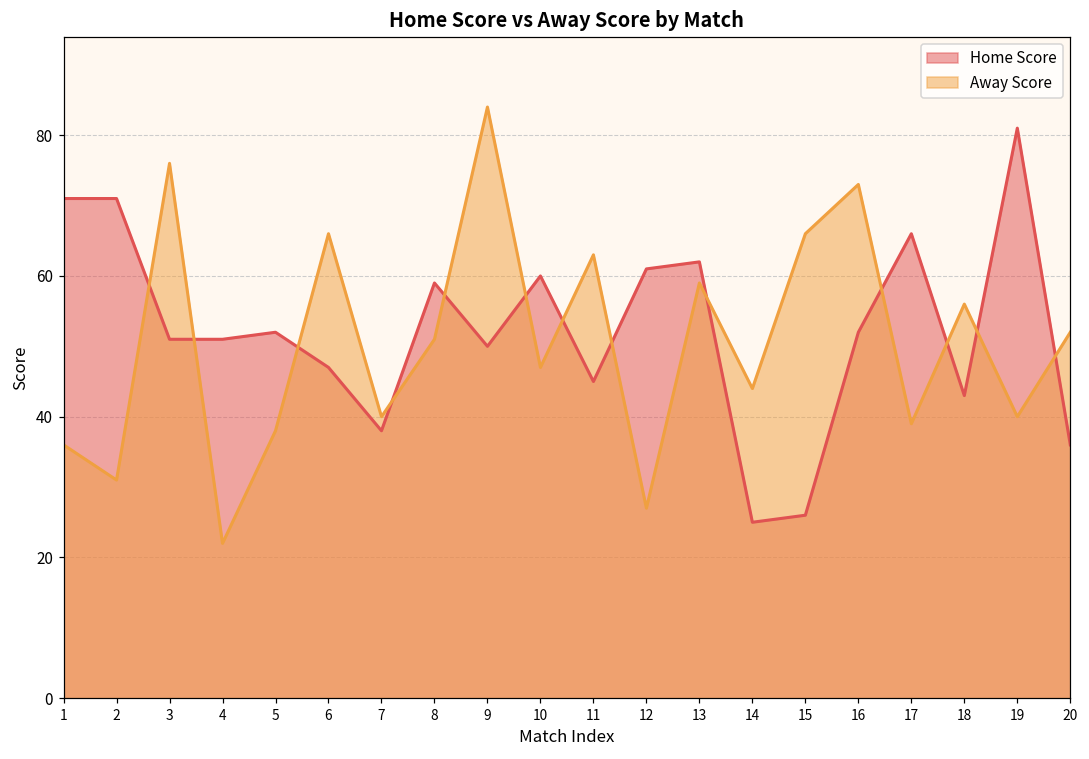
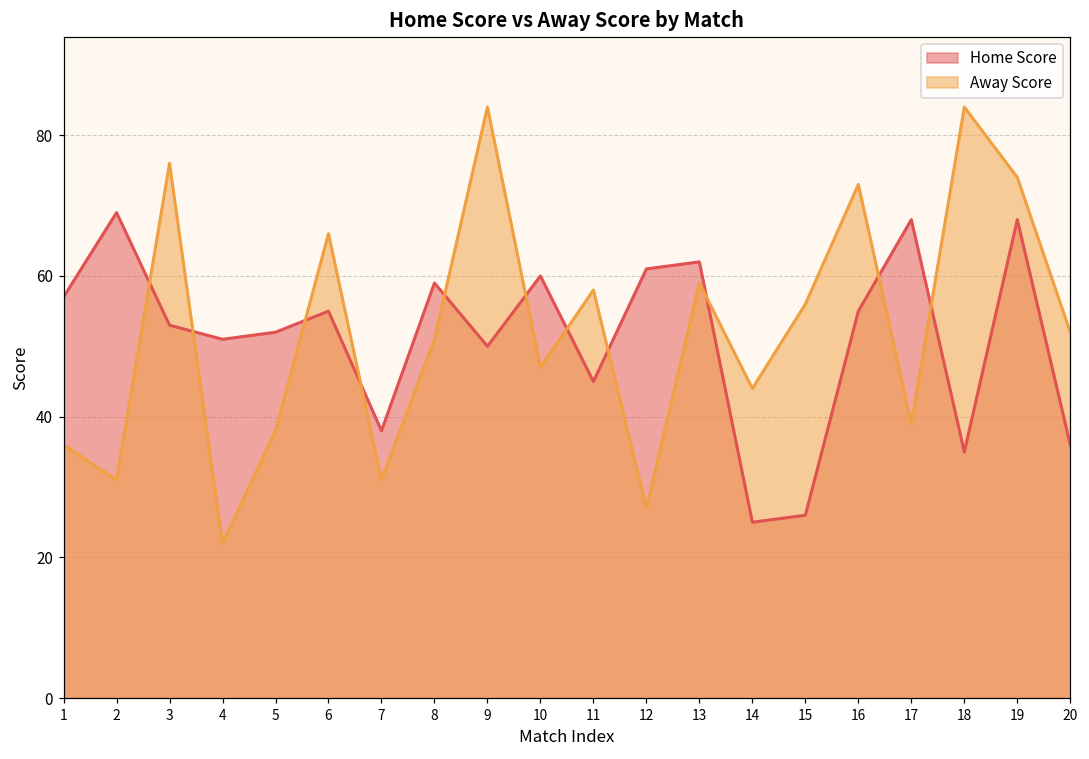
  {
    "Home Score": {
-     "1": 71,
-     "2": 71,
-     "3": 51,
+     "1": 57,
+     "2": 69,
+     "3": 53,
      "4": 51,
      "5": 52,
-     "6": 47,
+     "6": 55,
      "7": 38,
      "8": 59,
      "9": 50,
      "10": 60,
      "11": 45,
      "12": 61,
      "13": 62,
      "14": 25,
      "15": 26,
-     "16": 52,
-     "17": 66,
-     "18": 43,
-     "19": 81,
+     "16": 55,
+     "17": 68,
+     "18": 35,
+     "19": 68,
      "20": 36
    },
    "Away Score": {
      "1": 36,
      "2": 31,
      "3": 76,
      "4": 22,
      "5": 38,
      "6": 66,
-     "7": 40,
+     "7": 31,
      "8": 51,
      "9": 84,
      "10": 47,
-     "11": 63,
+     "11": 58,
      "12": 27,
      "13": 59,
      "14": 44,
-     "15": 66,
+     "15": 56,
      "16": 73,
      "17": 39,
-     "18": 56,
-     "19": 40,
+     "18": 84,
+     "19": 74,
      "20": 52
    }
  }
